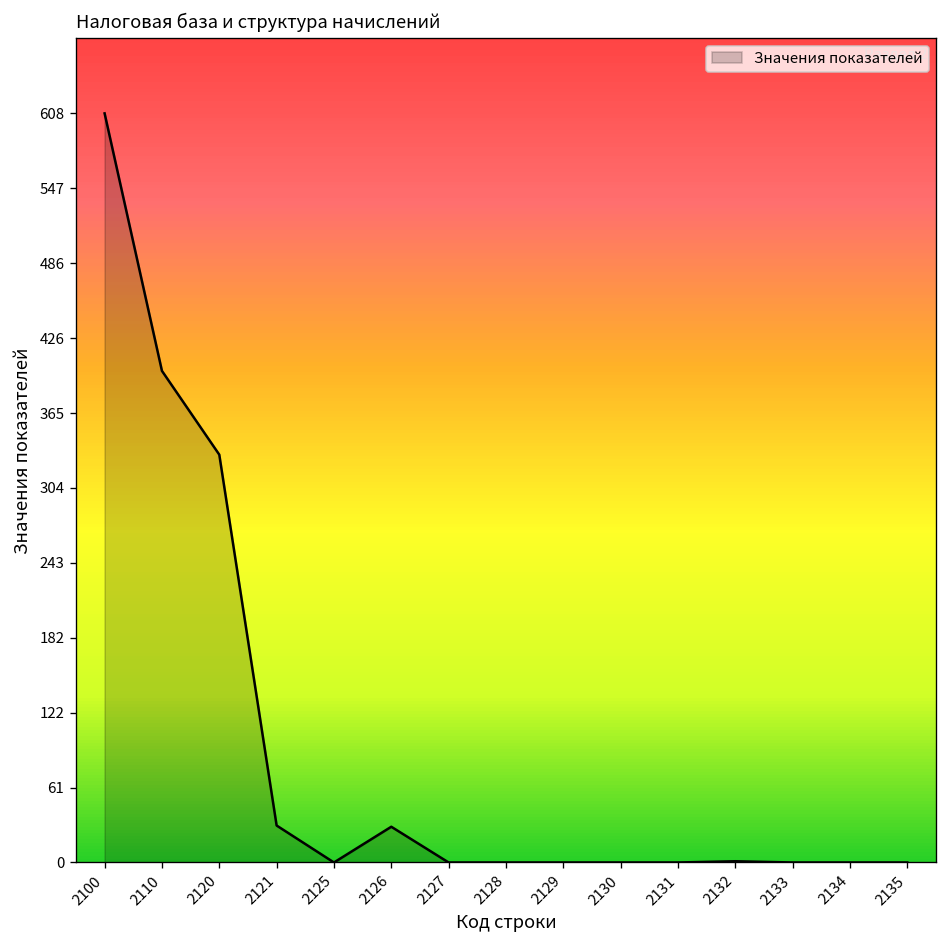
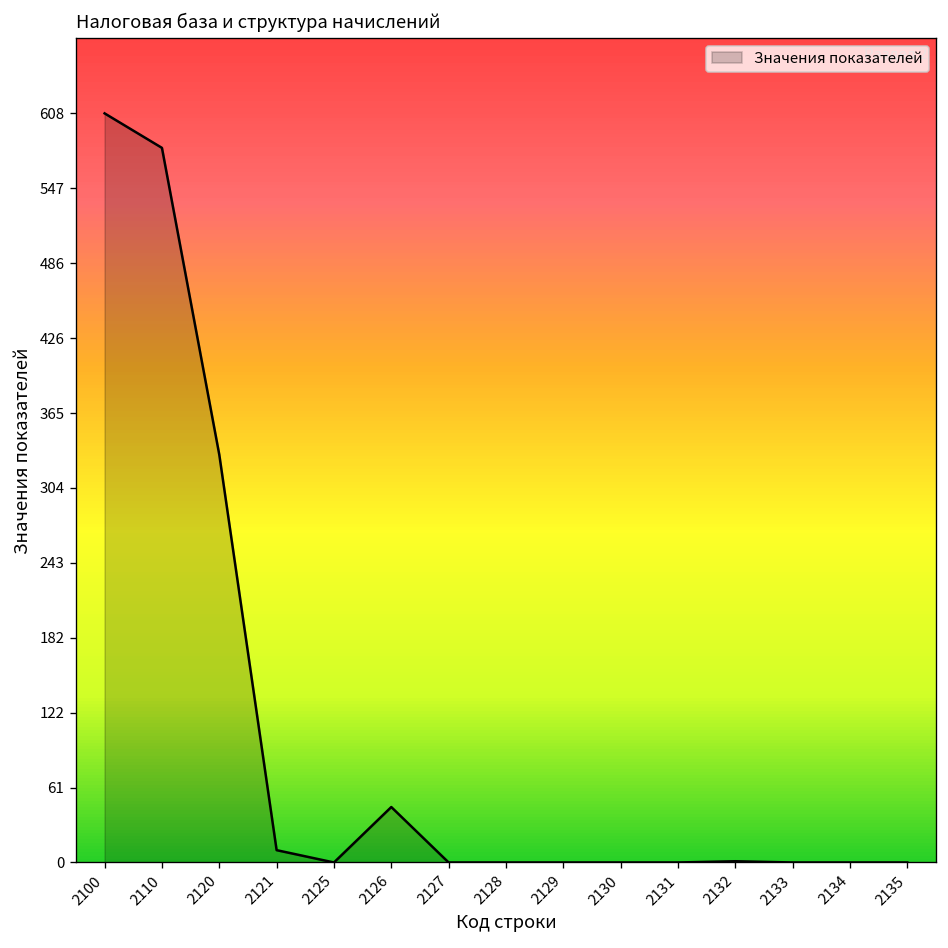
  {
    "2100": 608,
-   "2110": 399,
+   "2110": 580,
    "2120": 331,
-   "2121": 30,
+   "2121": 10,
    "2125": 0,
-   "2126": 29,
+   "2126": 45,
    "2127": 0,
    "2128": 0,
    "2129": 0,
    "2130": 0,
    "2131": 0,
    "2132": 1,
    "2133": 0,
    "2134": 0,
    "2135": 0
  }
